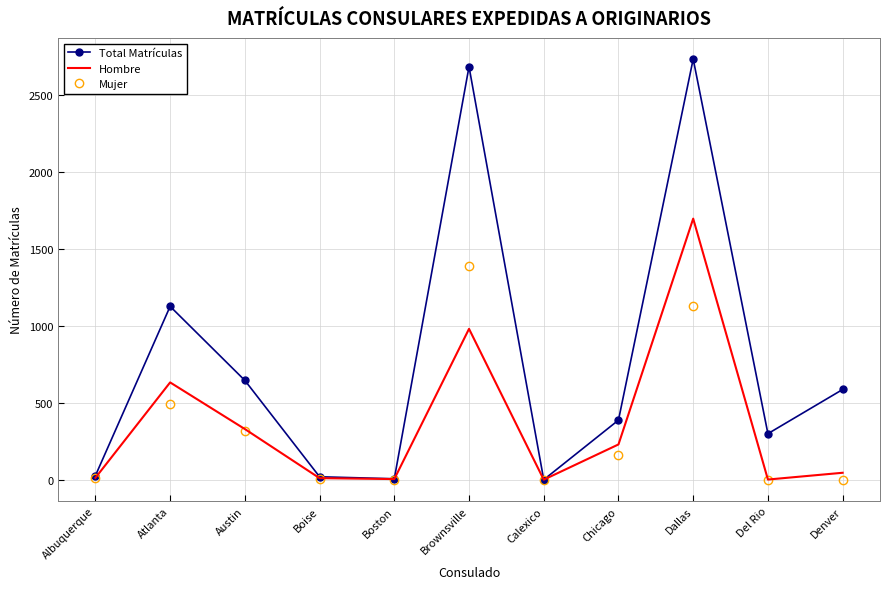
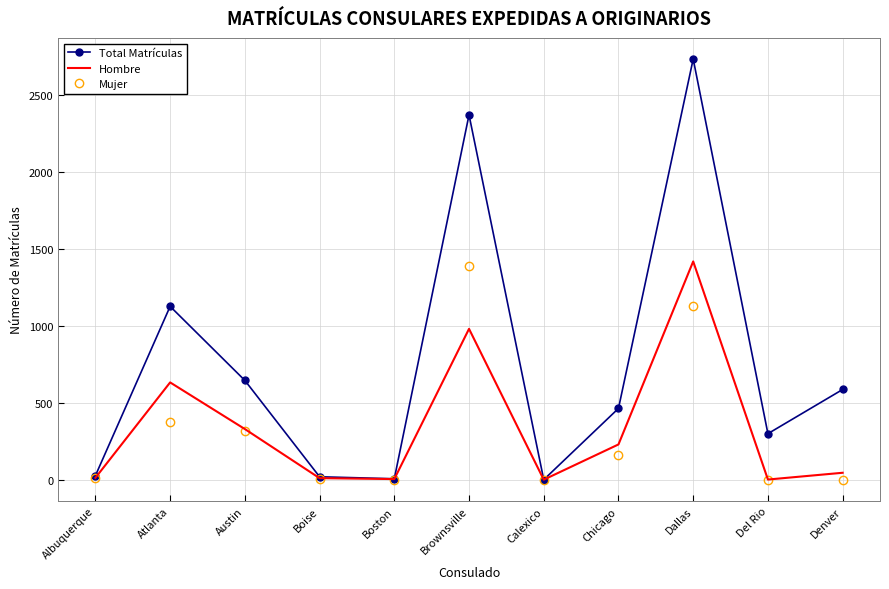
  {
    "Total Matrículas": {
      "Atlanta": 1130,
      "Austin": 650,
-     "Brownsville": 2690,
-     "Chicago": 390,
+     "Brownsville": 2370,
+     "Chicago": 470,
      "Dallas": 2740,
      "Del Rio": 300,
      "Denver": 590
    },
    "Hombre": {
      "Atlanta": 630,
      "Brownsville": 980,
      "Chicago": 230,
-     "Dallas": 1700,
+     "Dallas": 1420,
      "Denver": 50
    },
    "Mujer": {
-     "Atlanta": 490,
+     "Atlanta": 370,
      "Brownsville": 1390,
      "Chicago": 170,
      "Dallas": 1130,
      "Denver": 0
    }
  }
